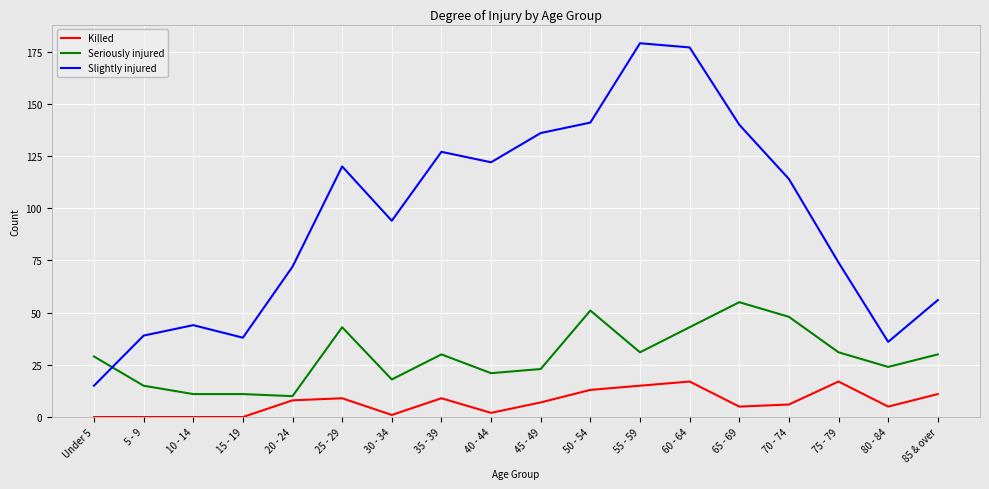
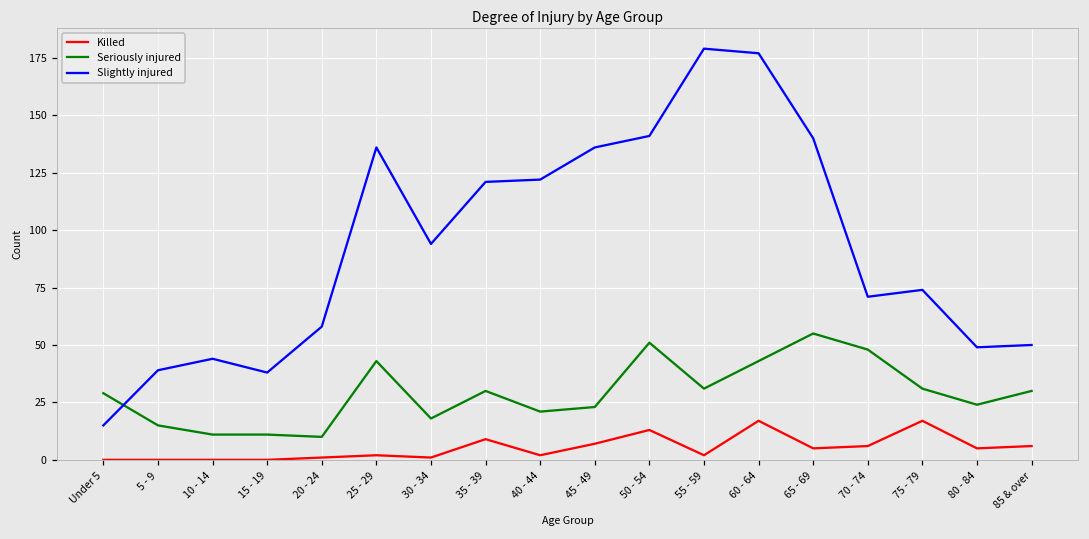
  {
    "Killed": {
      "Under 5": 0,
      "5 - 9": 0,
      "10 - 14": 0,
      "15 - 19": 0,
-     "20 - 24": 8,
-     "25 - 29": 9,
+     "20 - 24": 1,
+     "25 - 29": 2,
      "30 - 34": 1,
      "35 - 39": 9,
      "40 - 44": 2,
      "45 - 49": 7,
      "50 - 54": 13,
-     "55 - 59": 15,
+     "55 - 59": 2,
      "60 - 64": 17,
      "65 - 69": 5,
      "70 - 74": 6,
      "75 - 79": 17,
      "80 - 84": 5,
-     "85 & over": 11
+     "85 & over": 6
    },
    "Seriously injured": {
      "Under 5": 29,
      "5 - 9": 15,
      "10 - 14": 11,
      "15 - 19": 11,
      "20 - 24": 10,
      "25 - 29": 43,
      "30 - 34": 18,
      "35 - 39": 30,
      "40 - 44": 21,
      "45 - 49": 23,
      "50 - 54": 51,
      "55 - 59": 31,
      "60 - 64": 43,
      "65 - 69": 55,
      "70 - 74": 48,
      "75 - 79": 31,
      "80 - 84": 24,
      "85 & over": 30
    },
    "Slightly injured": {
      "Under 5": 15,
      "5 - 9": 39,
      "10 - 14": 44,
      "15 - 19": 38,
-     "20 - 24": 72,
-     "25 - 29": 120,
+     "20 - 24": 58,
+     "25 - 29": 136,
      "30 - 34": 94,
-     "35 - 39": 127,
+     "35 - 39": 121,
      "40 - 44": 122,
      "45 - 49": 136,
      "50 - 54": 141,
      "55 - 59": 179,
      "60 - 64": 177,
      "65 - 69": 140,
-     "70 - 74": 114,
+     "70 - 74": 71,
      "75 - 79": 74,
-     "80 - 84": 36,
-     "85 & over": 56
+     "80 - 84": 49,
+     "85 & over": 50
    }
  }
